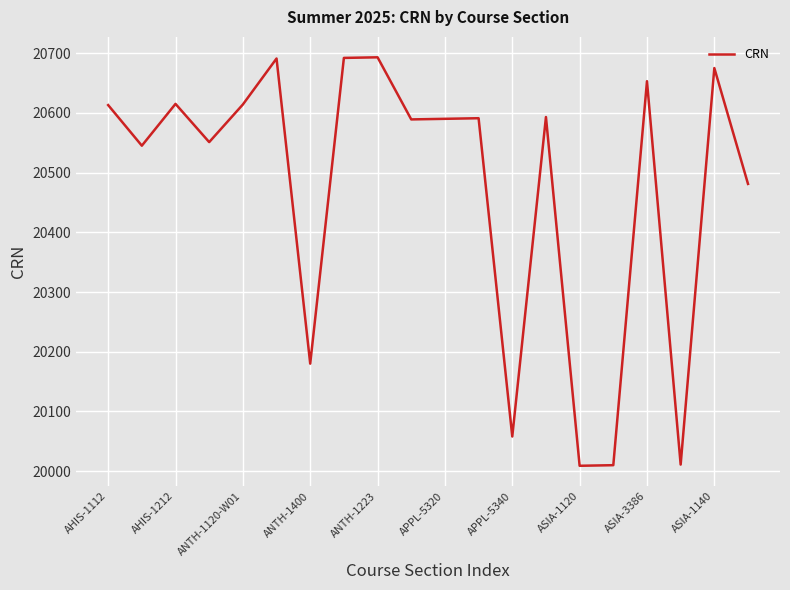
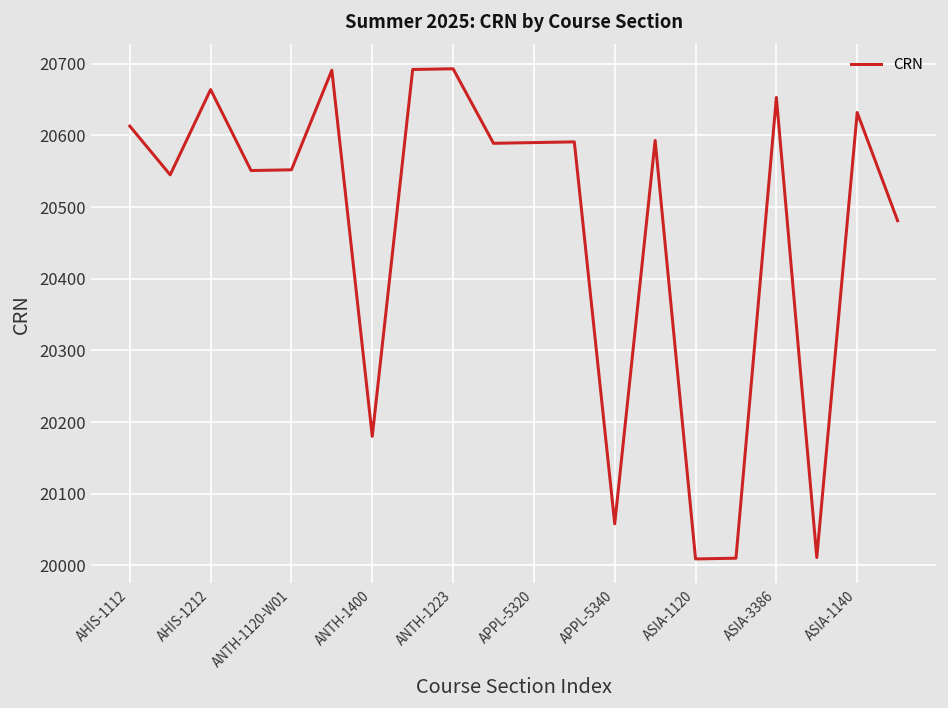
  {
    "AHIS-1112": 20610,
-   "AHIS-1212": 20620,
-   "ANTH-1120-W01": 20610,
+   "AHIS-1212": 20660,
+   "ANTH-1120-W01": 20550,
    "ANTH-1400": 20180,
    "ANTH-1223": 20690,
    "APPL-5320": 20590,
    "APPL-5340": 20060,
    "ASIA-1120": 20010,
    "ASIA-3386": 20650,
-   "ASIA-1140": 20680
+   "ASIA-1140": 20630
  }
